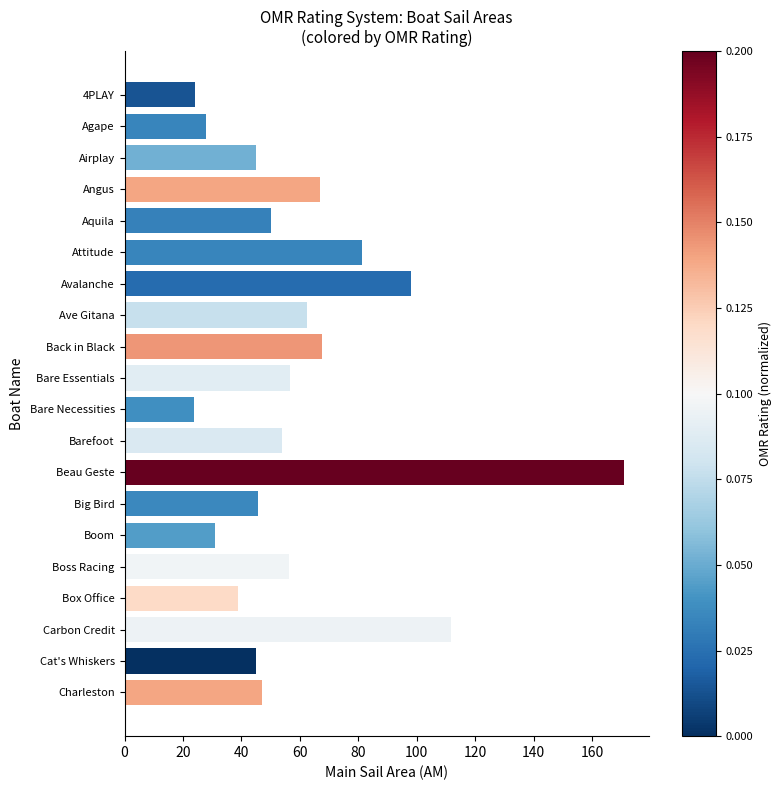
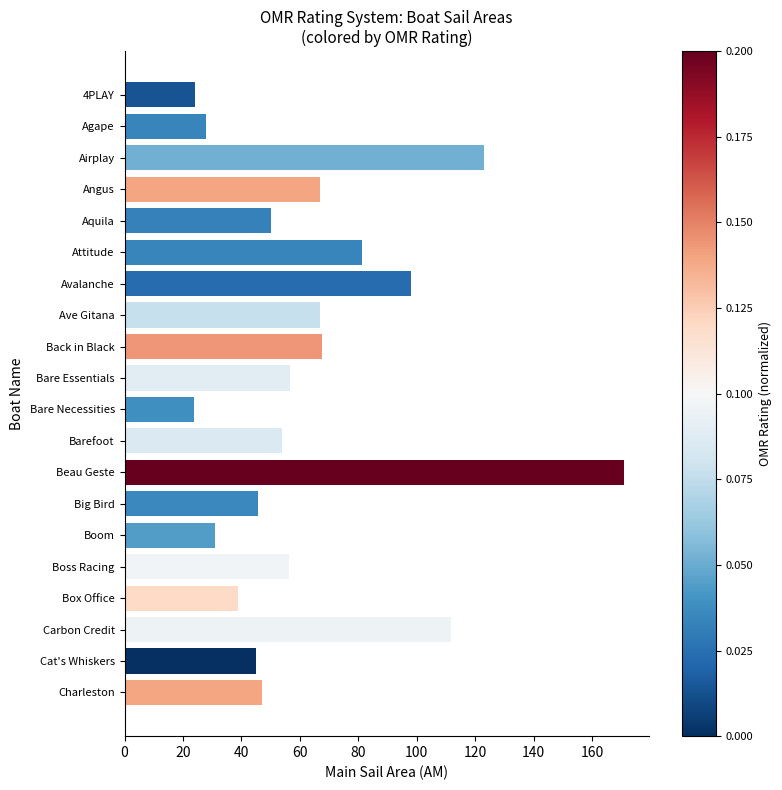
  {
    "4PLAY": 24,
    "Agape": 28,
-   "Airplay": 45,
+   "Airplay": 123,
    "Angus": 67,
    "Aquila": 50,
    "Attitude": 81,
    "Avalanche": 98,
-   "Ave Gitana": 62,
+   "Ave Gitana": 67,
    "Back in Black": 68,
    "Bare Essentials": 57,
    "Bare Necessities": 24,
    "Barefoot": 54,
    "Beau Geste": 171,
    "Big Bird": 46,
    "Boom": 31,
    "Boss Racing": 56,
    "Box Office": 39,
    "Carbon Credit": 112,
    "Cat's Whiskers": 45,
    "Charleston": 47
  }
